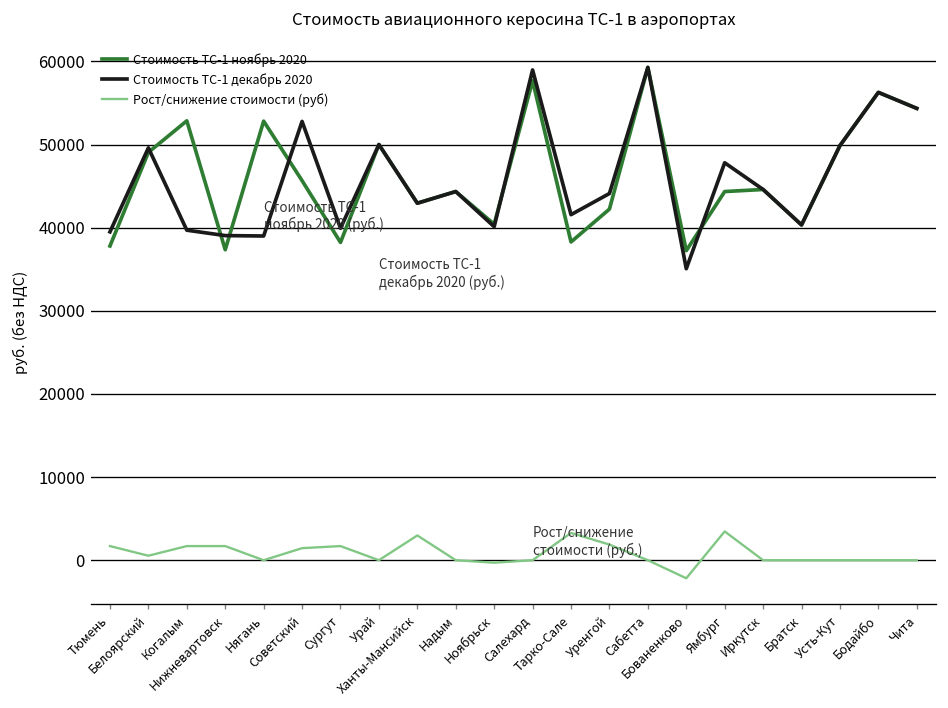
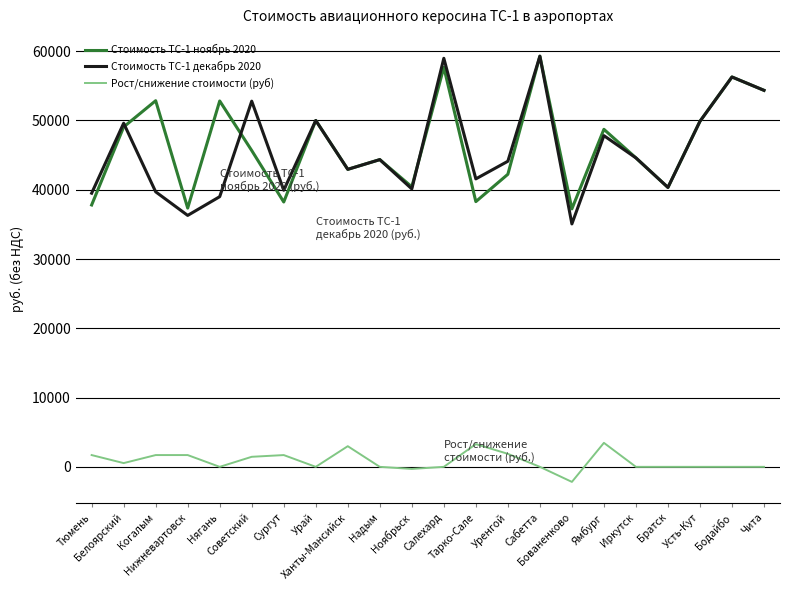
  {
    "Стоимость ТС-1 ноябрь 2020": {
      "Тюмень": 38000,
      "Белоярский": 49000,
      "Когалым": 53000,
      "Нижневартовск": 37000,
      "Нягань": 53000,
      "Советский": 46000,
      "Сургут": 38000,
      "Салехард": 58000,
      "Тарко-Сале": 38000,
      "Уренгой": 42000,
      "Бованенково": 37000,
-     "Ямбург": 44000
+     "Ямбург": 49000
    },
    "Стоимость ТС-1 декабрь 2020": {
      "Тюмень": 40000,
      "Белоярский": 50000,
      "Когалым": 40000,
-     "Нижневартовск": 39000,
+     "Нижневартовск": 36000,
      "Нягань": 39000,
      "Советский": 53000,
      "Салехард": 59000,
      "Тарко-Сале": 42000,
      "Уренгой": 44000,
      "Бованенково": 35000,
      "Ямбург": 48000
    },
    "Рост/снижение стоимости (руб)": {
      "Тюмень": 2000,
      "Белоярский": 1000,
      "Когалым": 2000,
      "Нижневартовск": 2000,
      "Нягань": 0,
      "Советский": 1000,
      "Сургут": 2000,
      "Урай": 0,
      "Ханты-Мансийск": 3000,
      "Надым": 0,
      "Ноябрьск": 0,
      "Салехард": 0,
      "Тарко-Сале": 3000,
      "Уренгой": 2000,
      "Сабетта": 0,
      "Бованенково": -2000,
      "Ямбург": 3000,
      "Иркутск": 0,
      "Братск": 0,
      "Усть-Кут": 0,
      "Бодайбо": 0,
      "Чита": 0
    }
  }
